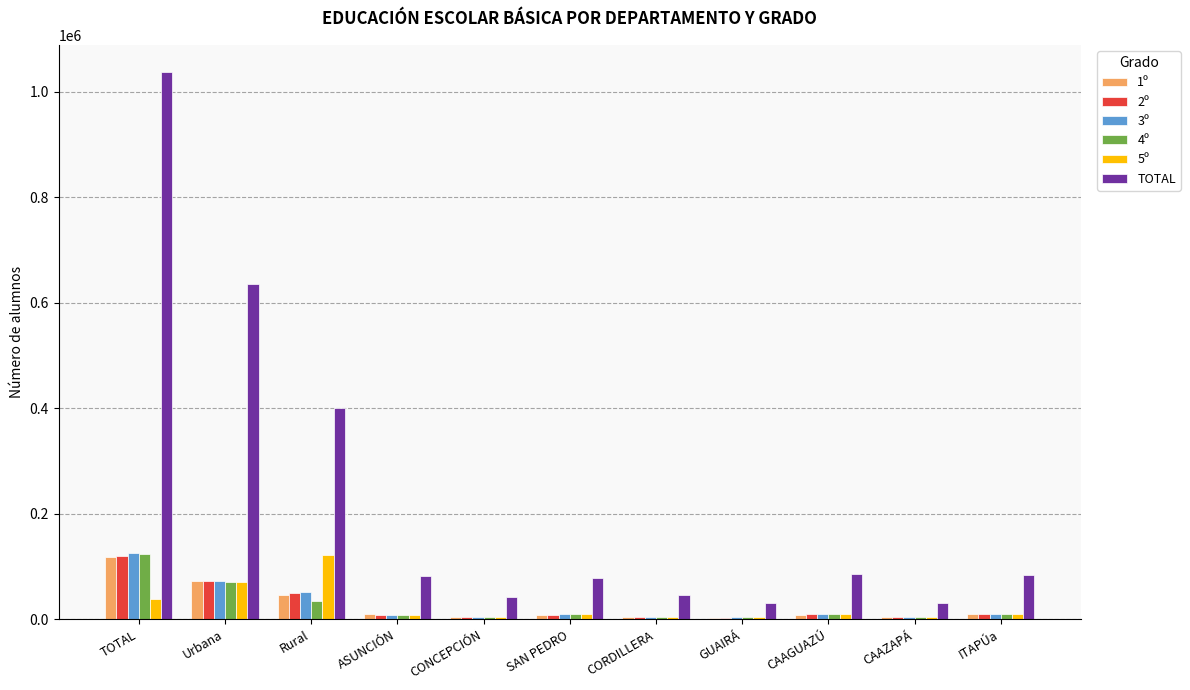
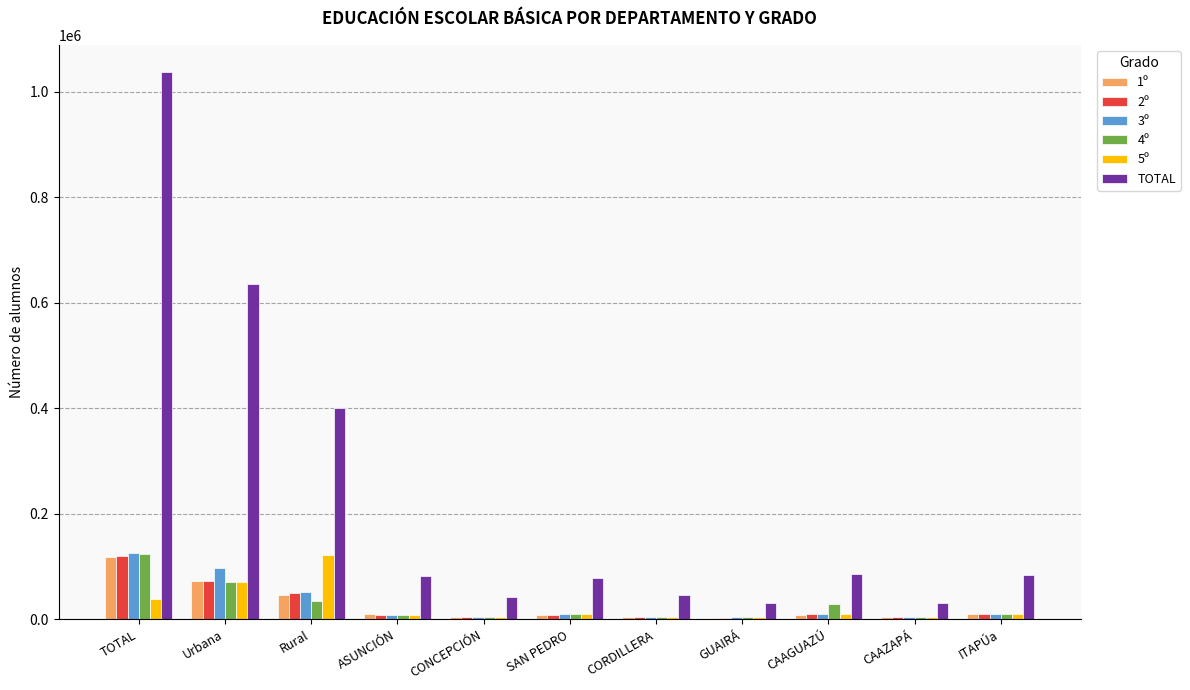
  {
    "1º": {
      "TOTAL": 120000,
      "Urbana": 70000,
      "Rural": 50000,
      "ASUNCIÓN": 10000,
      "CONCEPCIÓN": 0,
      "SAN PEDRO": 10000,
      "CAAGUAZÚ": 10000,
      "ITAPÚa": 10000
    },
    "2º": {
      "TOTAL": 120000,
      "Urbana": 70000,
      "Rural": 50000,
      "ASUNCIÓN": 10000,
      "CONCEPCIÓN": 0,
      "SAN PEDRO": 10000,
      "CORDILLERA": 0,
      "CAAGUAZÚ": 10000,
      "ITAPÚa": 10000
    },
    "3º": {
      "TOTAL": 130000,
-     "Urbana": 70000,
+     "Urbana": 100000,
      "Rural": 50000,
      "ASUNCIÓN": 10000,
      "CONCEPCIÓN": 10000,
      "SAN PEDRO": 10000,
      "CORDILLERA": 10000,
      "CAAGUAZÚ": 10000,
      "ITAPÚa": 10000
    },
    "4º": {
      "TOTAL": 120000,
      "Urbana": 70000,
      "Rural": 30000,
      "ASUNCIÓN": 10000,
      "CONCEPCIÓN": 0,
      "SAN PEDRO": 10000,
      "CORDILLERA": 10000,
-     "CAAGUAZÚ": 10000,
+     "CAAGUAZÚ": 30000,
      "ITAPÚa": 10000
    },
    "5º": {
      "TOTAL": 40000,
      "Urbana": 70000,
      "Rural": 120000,
      "ASUNCIÓN": 10000,
      "CONCEPCIÓN": 0,
      "SAN PEDRO": 10000,
      "CORDILLERA": 10000,
      "CAAGUAZÚ": 10000,
      "ITAPÚa": 10000
    },
    "TOTAL": {
      "TOTAL": 1040000,
      "Urbana": 640000,
      "Rural": 400000,
      "ASUNCIÓN": 80000,
      "CONCEPCIÓN": 40000,
      "SAN PEDRO": 80000,
      "CORDILLERA": 50000,
      "GUAIRÁ": 30000,
      "CAAGUAZÚ": 90000,
      "CAAZAPÁ": 30000,
      "ITAPÚa": 80000
    }
  }
